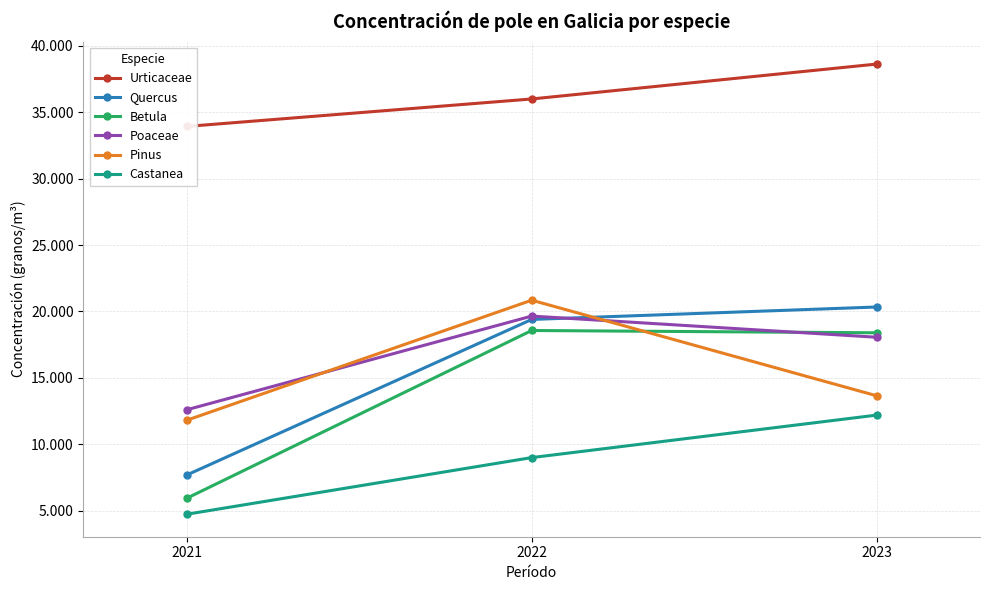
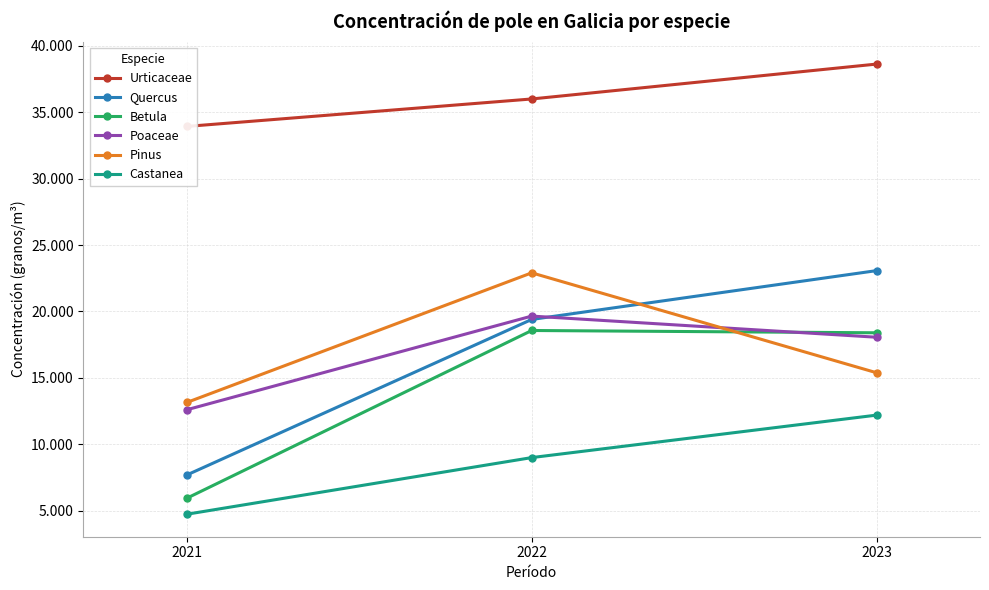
  {
    "Urticaceae": {
      "2022": 36.0,
      "2023": 38.6
    },
    "Quercus": {
      "2021": 7.7,
      "2022": 19.4,
-     "2023": 20.3
+     "2023": 23.1
    },
    "Poaceae": {
      "2021": 12.6,
      "2022": 19.7,
      "2023": 18.1
    },
    "Pinus": {
-     "2021": 11.8,
-     "2022": 20.8,
-     "2023": 13.7
+     "2021": 13.1,
+     "2022": 22.9,
+     "2023": 15.4
    }
  }
